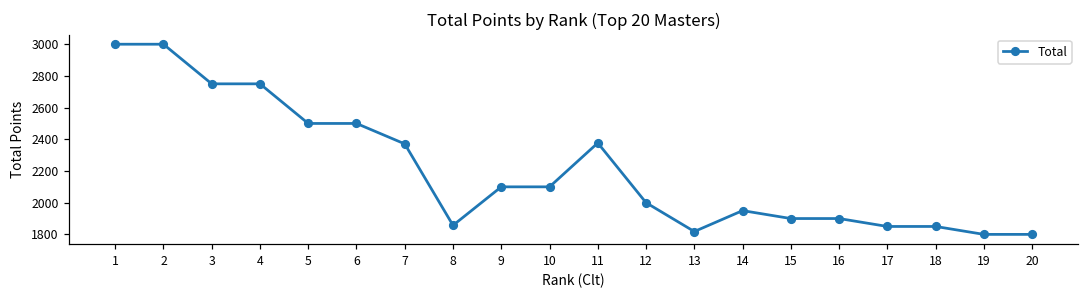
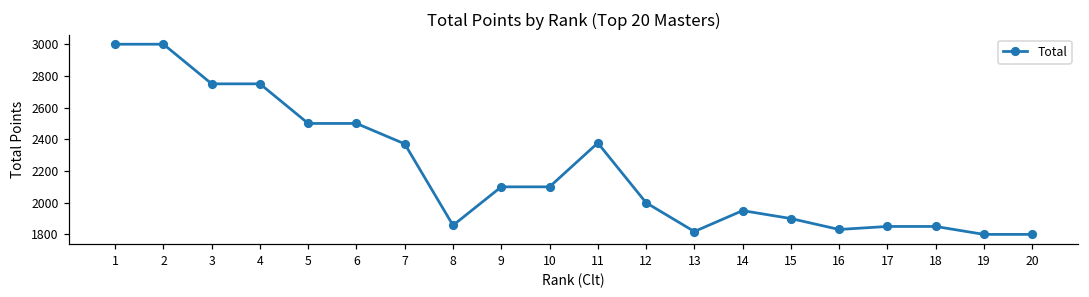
  {
    "1": 3000,
    "2": 3000,
    "3": 2750,
    "4": 2750,
    "5": 2500,
    "6": 2500,
    "7": 2370,
    "8": 1860,
    "9": 2100,
    "10": 2100,
    "11": 2380,
    "12": 2000,
    "13": 1820,
    "14": 1950,
    "15": 1900,
-   "16": 1900,
+   "16": 1830,
    "17": 1850,
    "18": 1850,
    "19": 1800,
    "20": 1800
  }
